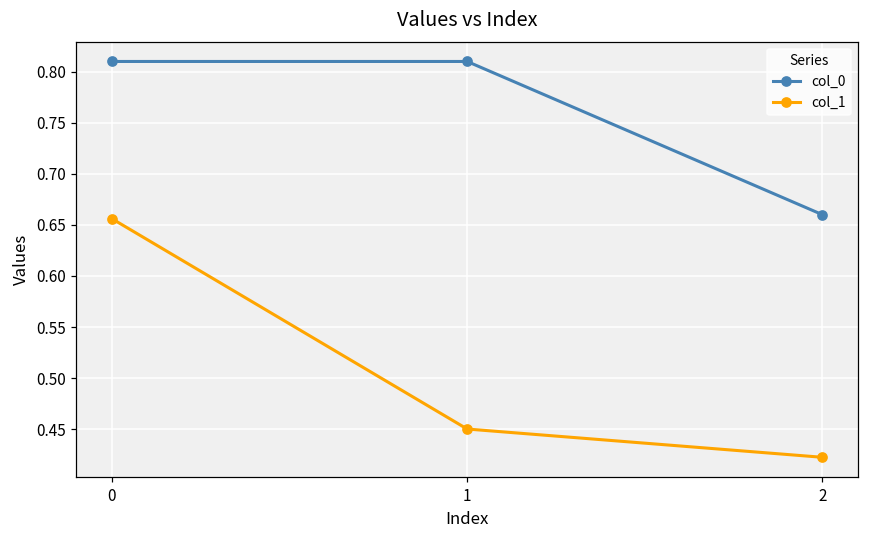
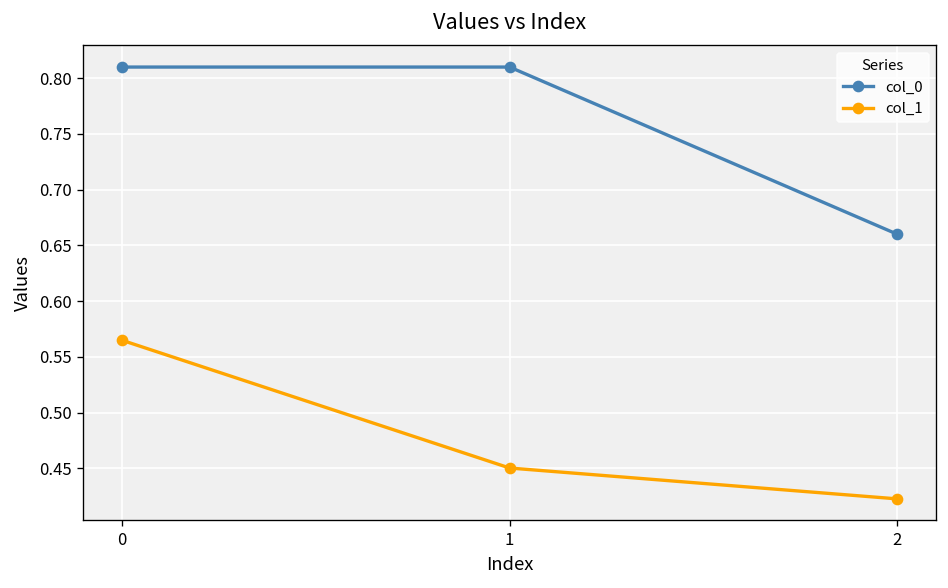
  {
    "col_0": {
      "0": 0.81,
      "1": 0.81,
      "2": 0.66
    },
    "col_1": {
-     "0": 0.66,
+     "0": 0.56,
      "1": 0.45,
      "2": 0.42
    }
  }
